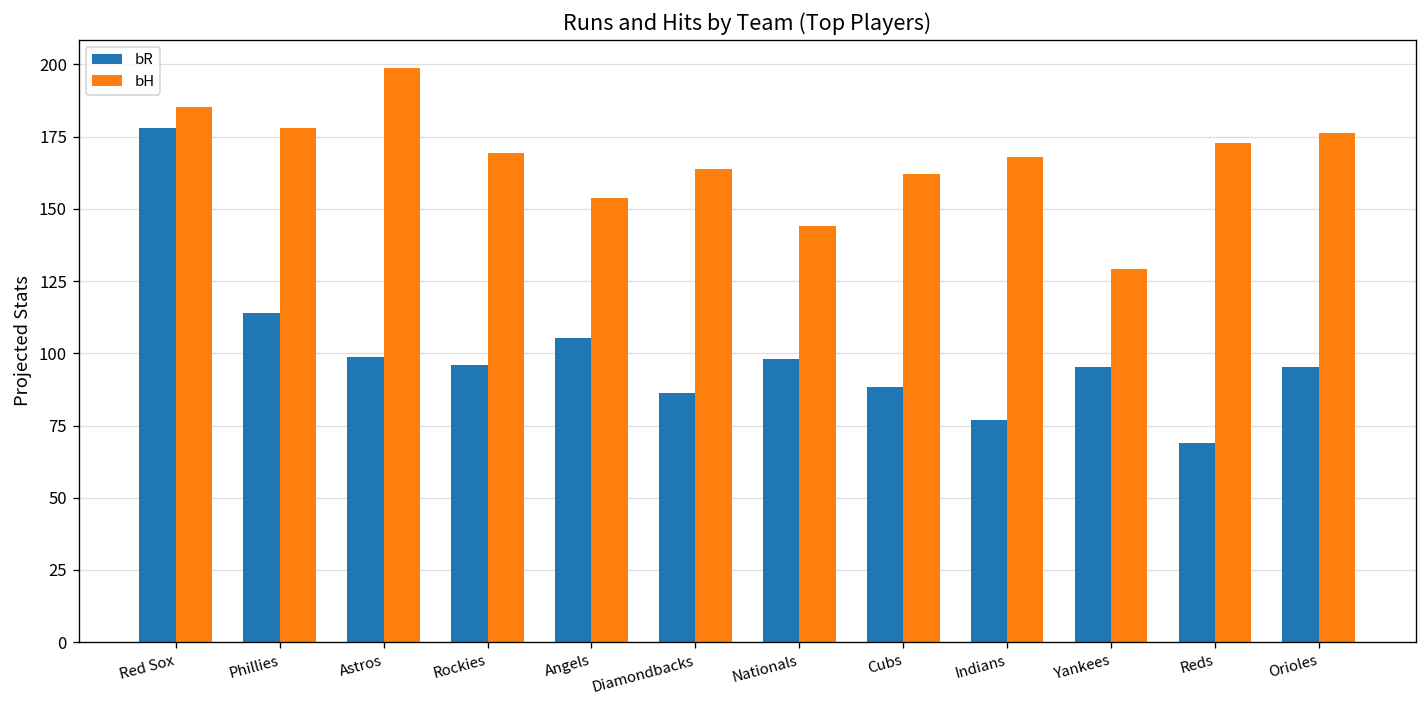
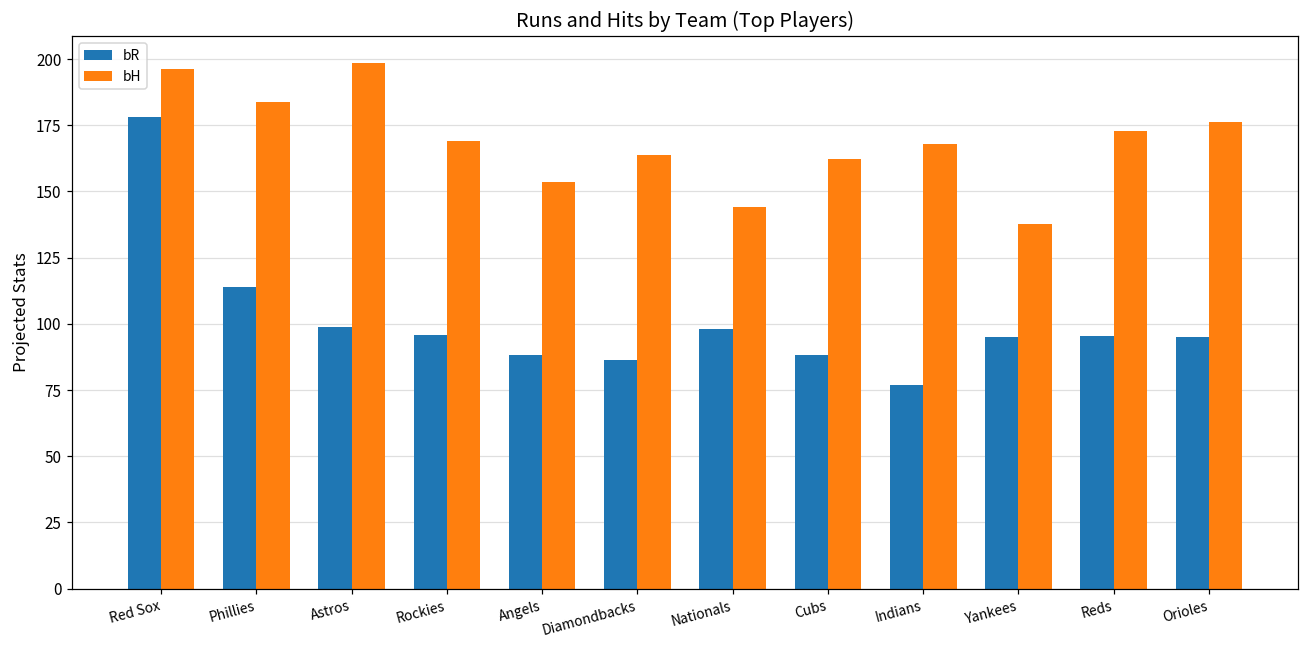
  {
    "bR": {
      "Red Sox": 178,
      "Phillies": 114,
      "Astros": 99,
      "Rockies": 96,
-     "Angels": 105,
+     "Angels": 88,
      "Diamondbacks": 86,
      "Nationals": 98,
      "Cubs": 88,
      "Indians": 77,
      "Yankees": 95,
-     "Reds": 69,
+     "Reds": 96,
      "Orioles": 95
    },
    "bH": {
-     "Red Sox": 185,
-     "Phillies": 178,
+     "Red Sox": 196,
+     "Phillies": 184,
      "Astros": 199,
      "Rockies": 169,
      "Angels": 154,
      "Diamondbacks": 164,
      "Nationals": 144,
      "Cubs": 162,
      "Indians": 168,
-     "Yankees": 129,
+     "Yankees": 138,
      "Reds": 173,
      "Orioles": 176
    }
  }
